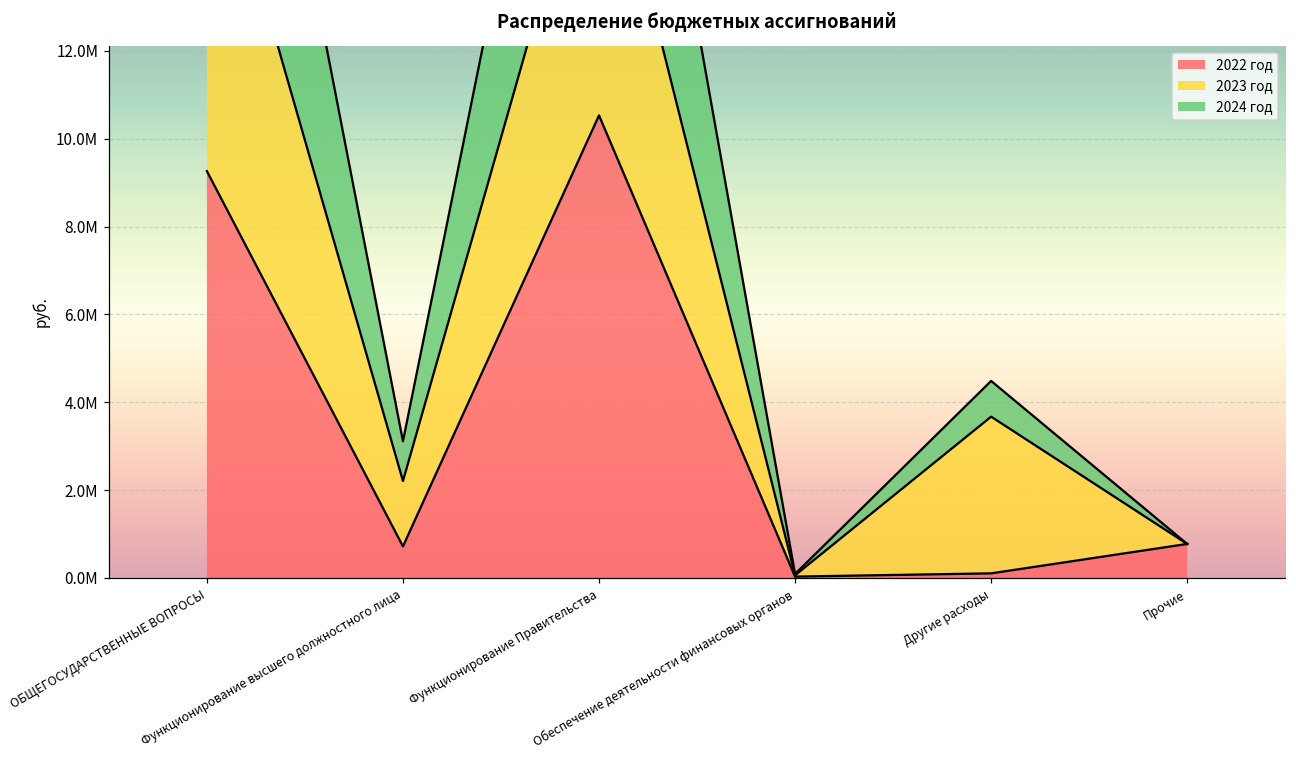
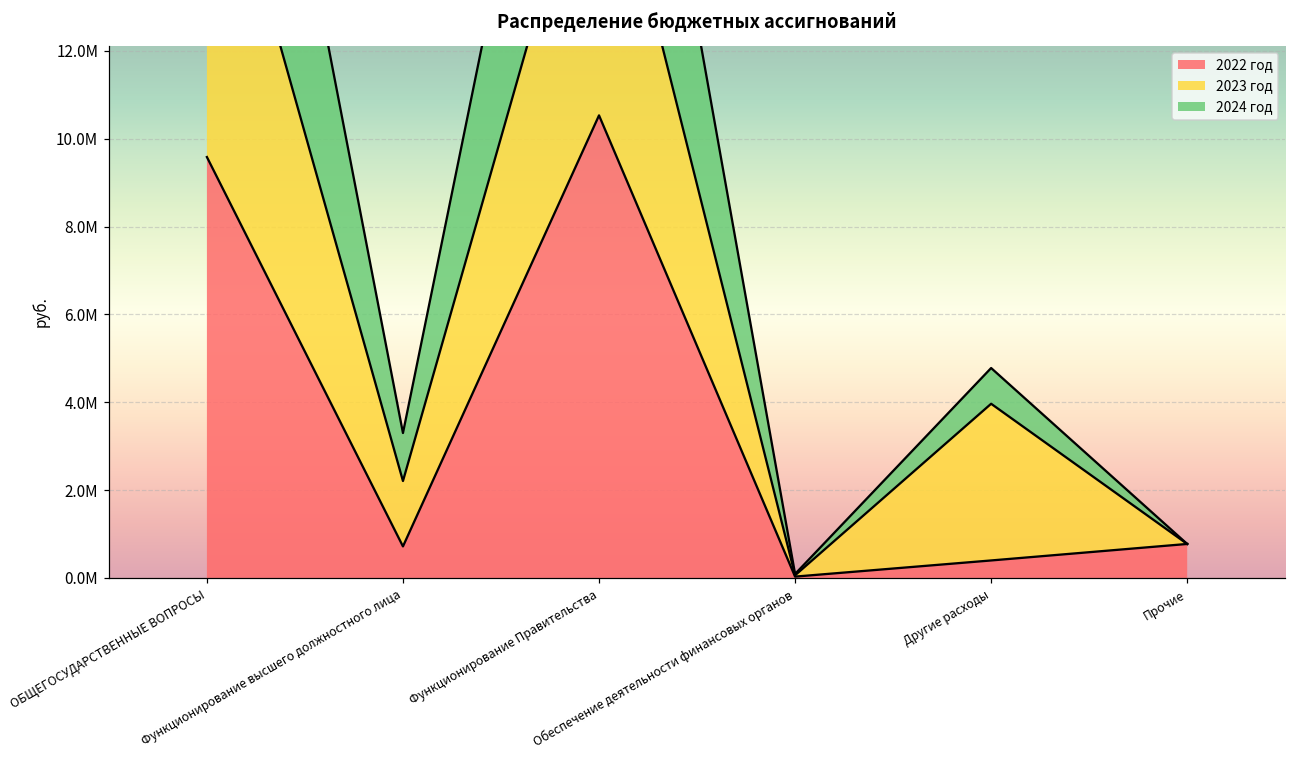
  {
    "2022 год": {
-     "ОБЩЕГОСУДАРСТВЕННЫЕ ВОПРОСЫ": 9300000,
+     "ОБЩЕГОСУДАРСТВЕННЫЕ ВОПРОСЫ": 9600000,
      "Функционирование высшего должностного лица": 700000,
      "Функционирование Правительства": 10500000,
-     "Другие расходы": 100000
+     "Другие расходы": 400000
    },
    "2023 год": {
      "Функционирование высшего должностного лица": 1500000,
      "Другие расходы": 3600000
    },
    "2024 год": {
-     "Функционирование высшего должностного лица": 900000,
+     "Функционирование высшего должностного лица": 1100000,
      "Другие расходы": 800000
    }
  }
